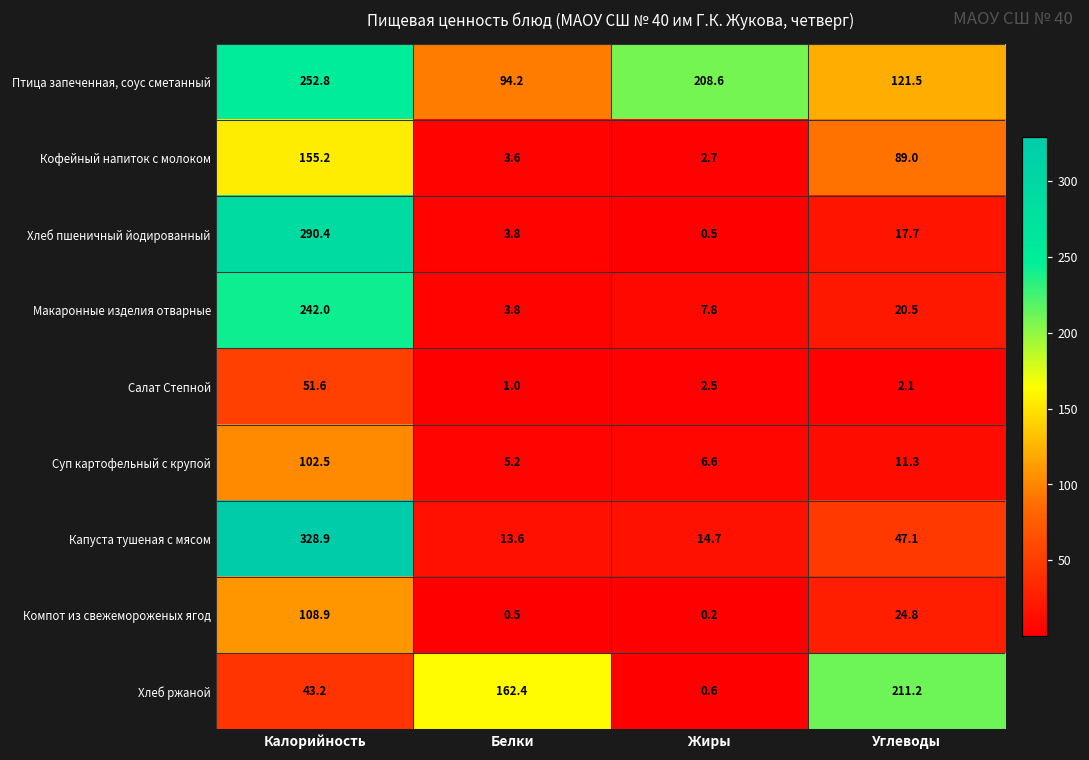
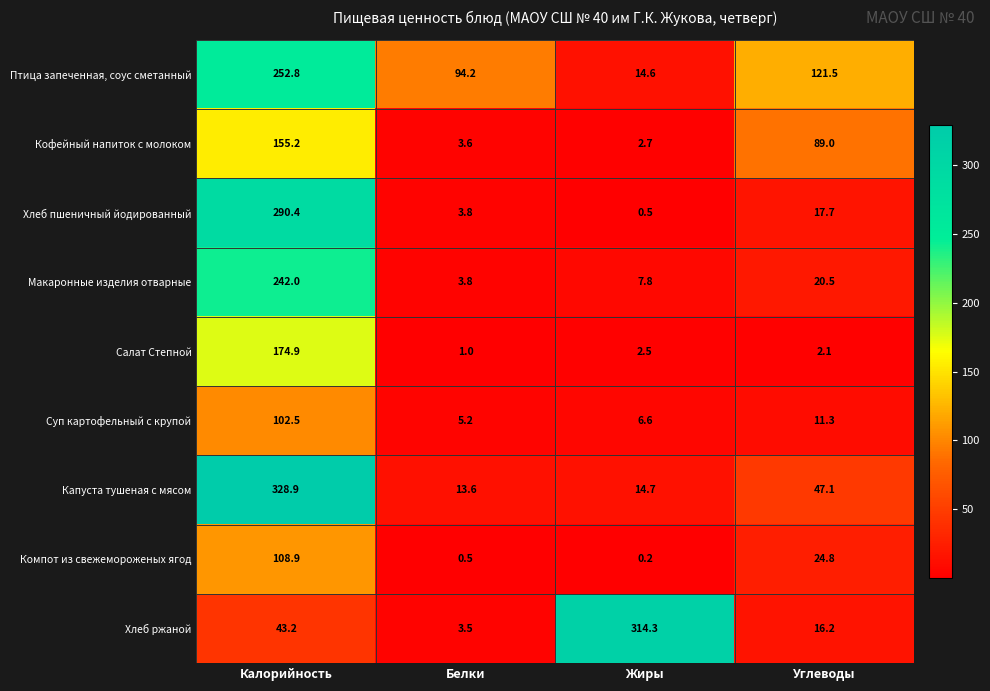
  {
    "Птица запеченная, соус сметанный": {
      "Калорийность": 252.8,
      "Белки": 94.2,
-     "Жиры": 208.6,
+     "Жиры": 14.6,
      "Углеводы": 121.5
    },
    "Кофейный напиток с молоком": {
      "Калорийность": 155.2,
      "Белки": 3.6,
      "Жиры": 2.7,
      "Углеводы": 89.0
    },
    "Хлеб пшеничный йодированный": {
      "Калорийность": 290.4,
      "Белки": 3.8,
      "Жиры": 0.5,
      "Углеводы": 17.7
    },
    "Макаронные изделия отварные": {
      "Калорийность": 242.0,
      "Белки": 3.8,
      "Жиры": 7.8,
      "Углеводы": 20.5
    },
    "Салат Степной": {
-     "Калорийность": 51.6,
+     "Калорийность": 174.9,
      "Белки": 1.0,
      "Жиры": 2.5,
      "Углеводы": 2.1
    },
    "Суп картофельный с крупой": {
      "Калорийность": 102.5,
      "Белки": 5.2,
      "Жиры": 6.6,
      "Углеводы": 11.3
    },
    "Капуста тушеная с мясом": {
      "Калорийность": 328.9,
      "Белки": 13.6,
      "Жиры": 14.7,
      "Углеводы": 47.1
    },
    "Компот из свежемороженых ягод": {
      "Калорийность": 108.9,
      "Белки": 0.5,
      "Жиры": 0.2,
      "Углеводы": 24.8
    },
    "Хлеб ржаной": {
      "Калорийность": 43.2,
-     "Белки": 162.4,
-     "Жиры": 0.6,
-     "Углеводы": 211.2
+     "Белки": 3.5,
+     "Жиры": 314.3,
+     "Углеводы": 16.2
    }
  }
